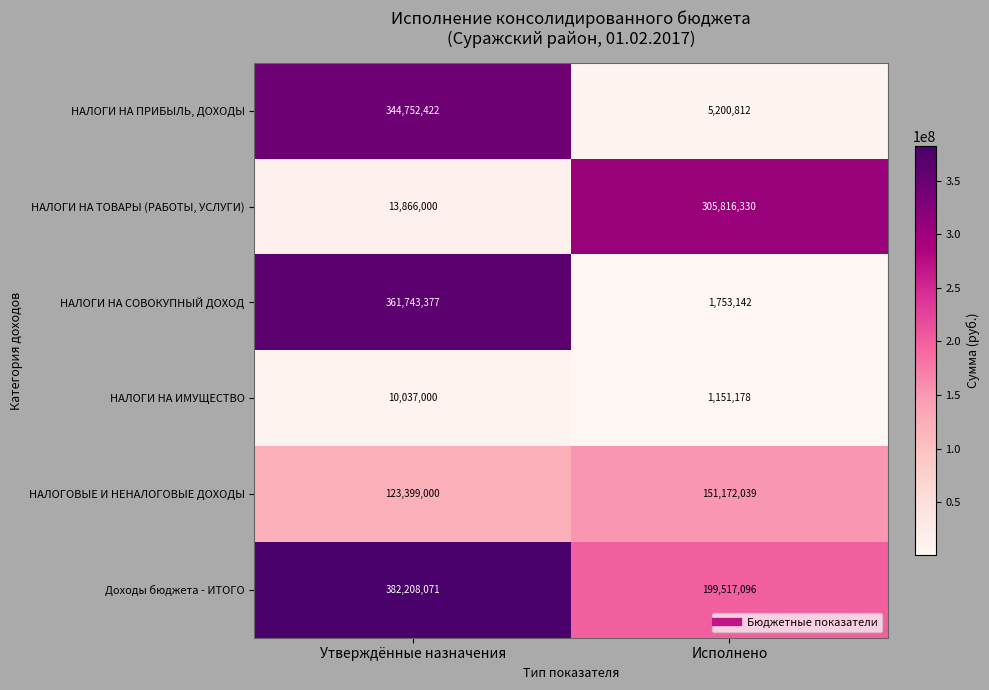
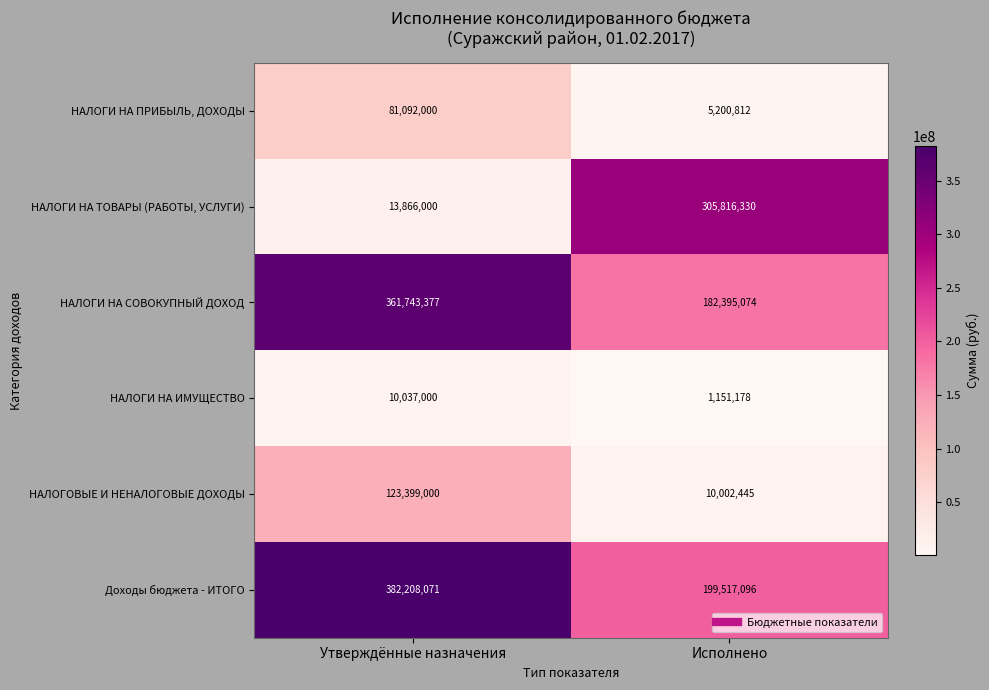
  {
    "НАЛОГИ НА ПРИБЫЛЬ, ДОХОДЫ": {
-     "Утверждённые назначения": "344,752,422",
+     "Утверждённые назначения": "81,092,000",
      "Исполнено": "5,200,812"
    },
    "НАЛОГИ НА ТОВАРЫ (РАБОТЫ, УСЛУГИ)": {
      "Утверждённые назначения": "13,866,000",
      "Исполнено": "305,816,330"
    },
    "НАЛОГИ НА СОВОКУПНЫЙ ДОХОД": {
      "Утверждённые назначения": "361,743,377",
-     "Исполнено": "1,753,142"
+     "Исполнено": "182,395,074"
    },
    "НАЛОГИ НА ИМУЩЕСТВО": {
      "Утверждённые назначения": "10,037,000",
      "Исполнено": "1,151,178"
    },
    "НАЛОГОВЫЕ И НЕНАЛОГОВЫЕ ДОХОДЫ": {
      "Утверждённые назначения": "123,399,000",
-     "Исполнено": "151,172,039"
+     "Исполнено": "10,002,445"
    },
    "Доходы бюджета - ИТОГО": {
      "Утверждённые назначения": "382,208,071",
      "Исполнено": "199,517,096"
    }
  }
